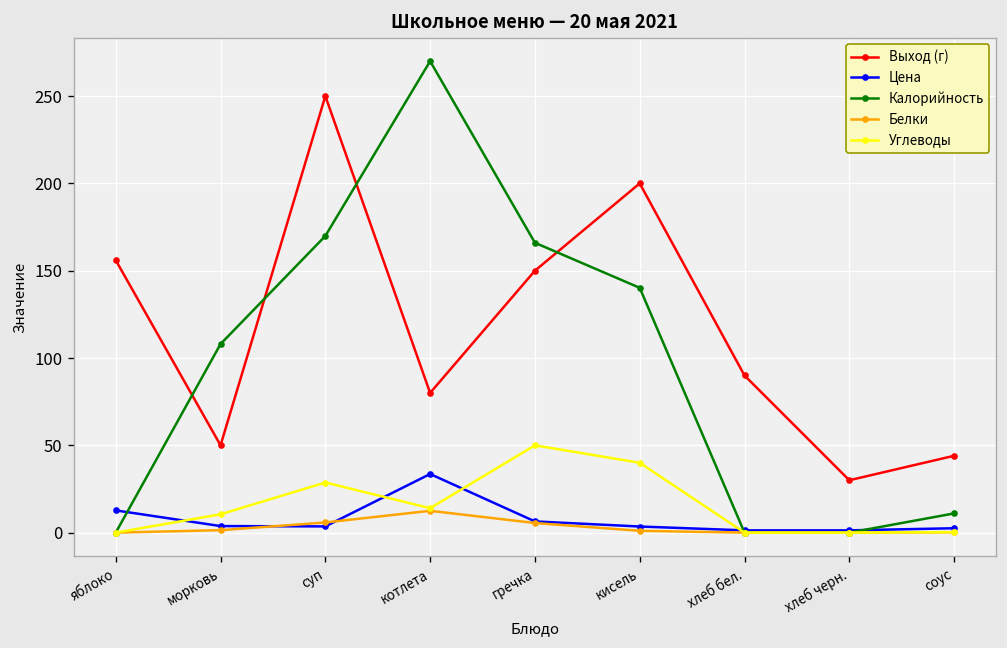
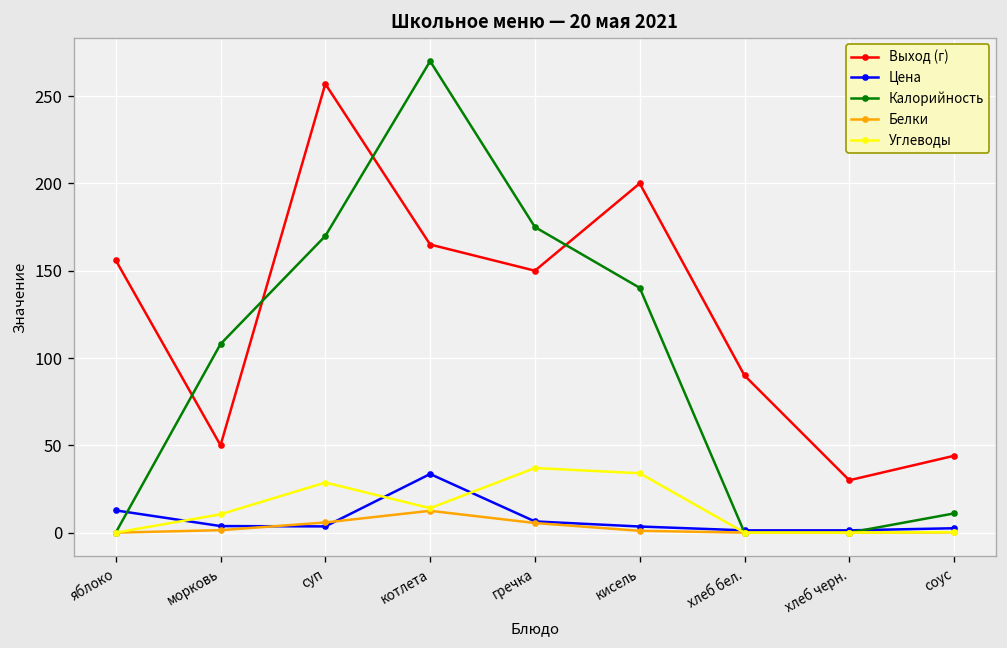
  {
    "Выход (г)": {
      "яблоко": 156,
      "морковь": 50,
-     "суп": 250,
-     "котлета": 80,
+     "суп": 257,
+     "котлета": 165,
      "гречка": 150,
      "кисель": 200,
      "хлеб бел.": 90,
      "хлеб черн.": 30,
      "соус": 44
    },
    "Цена": {
      "яблоко": 13,
      "морковь": 4,
      "суп": 4,
      "котлета": 34,
      "кисель": 4,
      "соус": 3
    },
    "Калорийность": {
      "морковь": 108,
      "суп": 170,
      "котлета": 270,
-     "гречка": 166,
+     "гречка": 175,
      "кисель": 140,
      "соус": 11
    },
    "Белки": {
      "морковь": 1,
      "суп": 6,
      "кисель": 1
    },
    "Углеводы": {
      "морковь": 11,
      "суп": 29,
-     "гречка": 50,
-     "кисель": 40
+     "гречка": 37,
+     "кисель": 34
    }
  }
